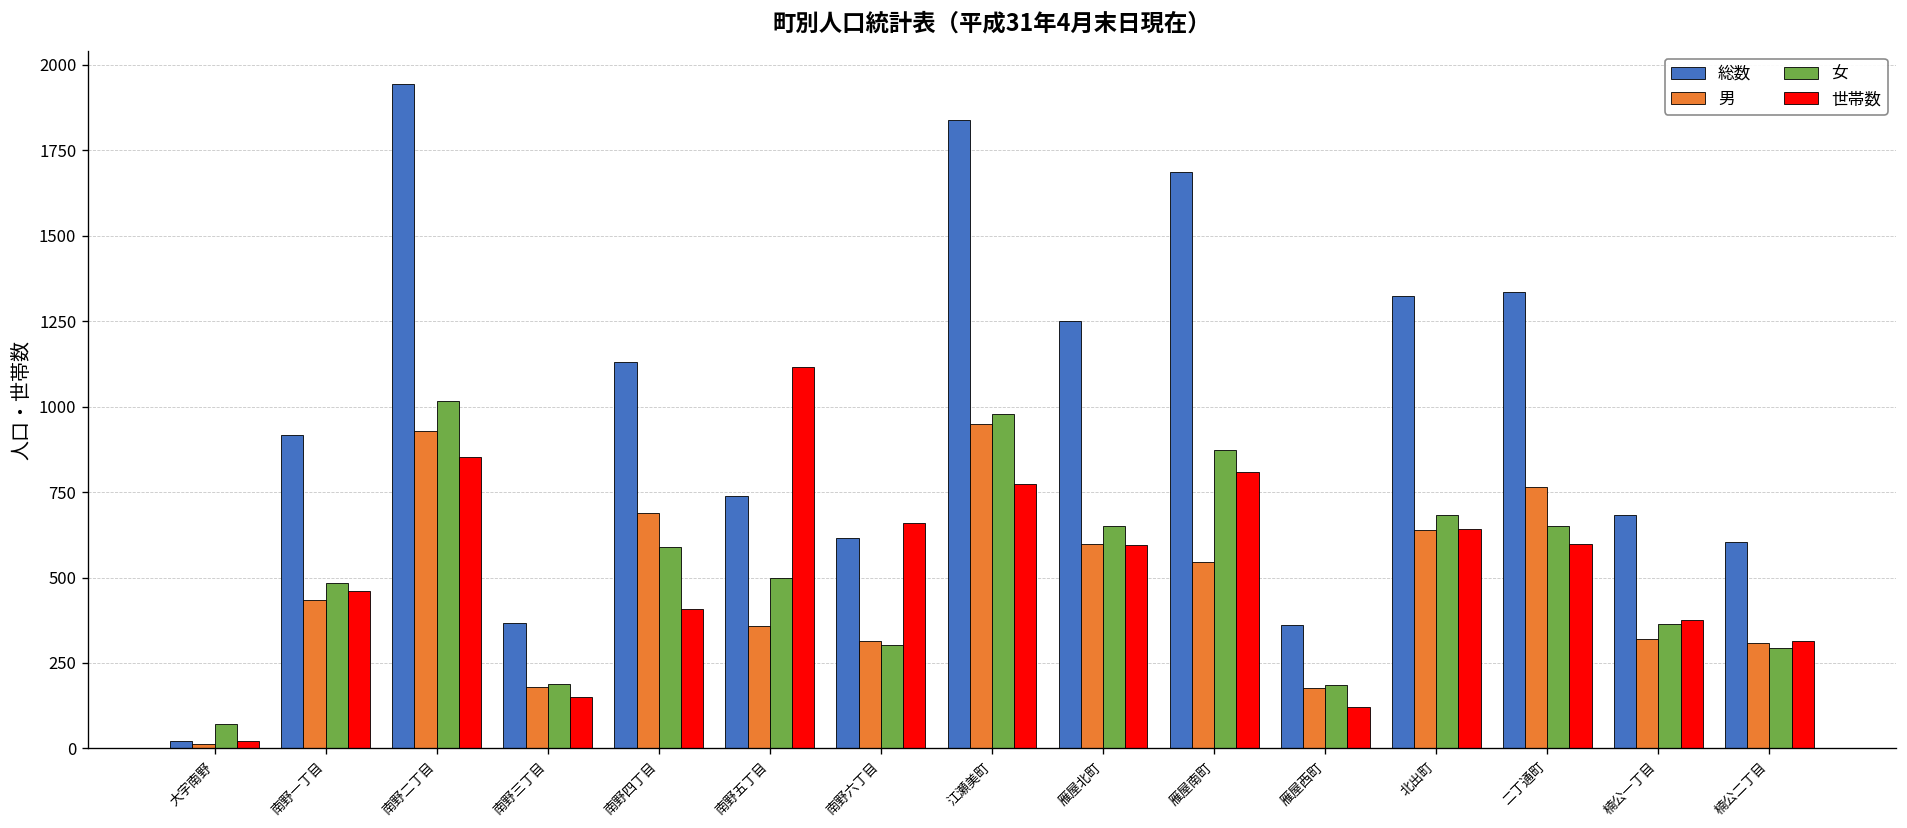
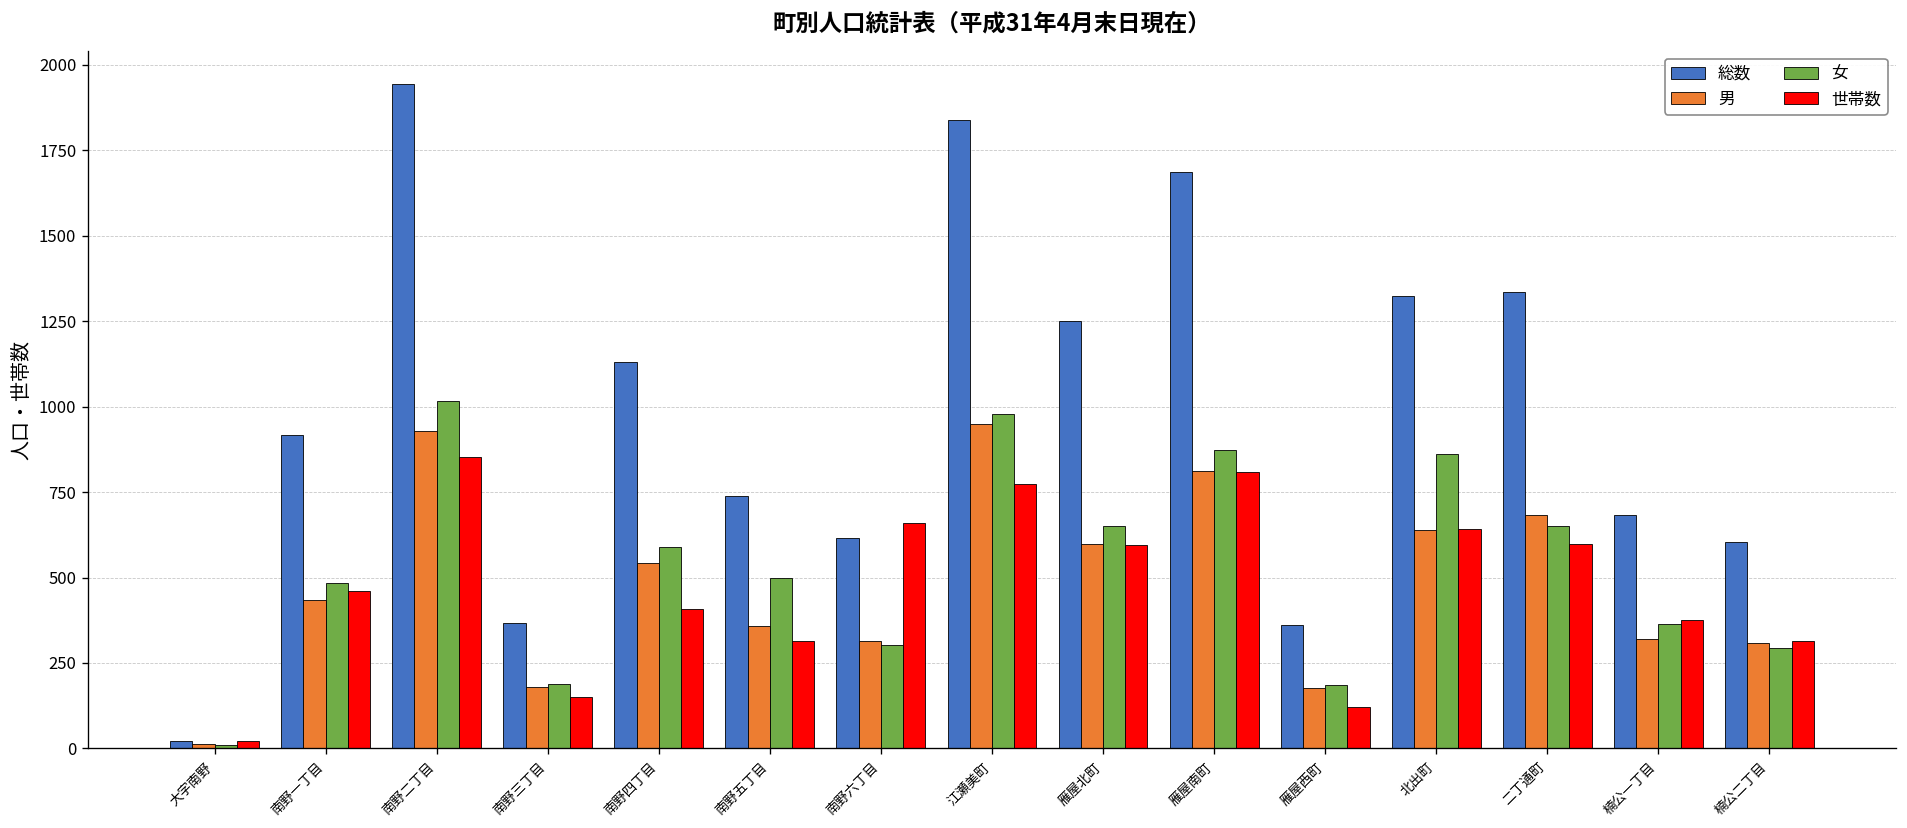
  {
    "総数": {
      "大字南野": 20,
      "南野一丁目": 920,
      "南野二丁目": 1940,
      "南野三丁目": 370,
      "南野四丁目": 1130,
      "南野五丁目": 740,
      "南野六丁目": 620,
      "江瀬美町": 1840,
      "雁屋北町": 1250,
      "雁屋南町": 1690,
      "雁屋西町": 360,
      "北出町": 1320,
      "二丁通町": 1340,
      "楠公一丁目": 680,
      "楠公二丁目": 600
    },
    "男": {
      "大字南野": 10,
      "南野一丁目": 430,
      "南野二丁目": 930,
      "南野三丁目": 180,
-     "南野四丁目": 690,
+     "南野四丁目": 540,
      "南野五丁目": 360,
      "南野六丁目": 310,
      "江瀬美町": 950,
      "雁屋北町": 600,
-     "雁屋南町": 550,
+     "雁屋南町": 810,
      "雁屋西町": 180,
      "北出町": 640,
-     "二丁通町": 760,
+     "二丁通町": 680,
      "楠公一丁目": 320,
      "楠公二丁目": 310
    },
    "女": {
-     "大字南野": 70,
+     "大字南野": 10,
      "南野一丁目": 480,
      "南野二丁目": 1020,
      "南野三丁目": 190,
      "南野四丁目": 590,
      "南野五丁目": 500,
      "南野六丁目": 300,
      "江瀬美町": 980,
      "雁屋北町": 650,
      "雁屋南町": 870,
      "雁屋西町": 190,
-     "北出町": 680,
+     "北出町": 860,
      "二丁通町": 650,
      "楠公一丁目": 360,
      "楠公二丁目": 300
    },
    "世帯数": {
      "大字南野": 20,
      "南野一丁目": 460,
      "南野二丁目": 850,
      "南野三丁目": 150,
      "南野四丁目": 410,
-     "南野五丁目": 1120,
+     "南野五丁目": 310,
      "南野六丁目": 660,
      "江瀬美町": 770,
      "雁屋北町": 600,
      "雁屋南町": 810,
      "雁屋西町": 120,
      "北出町": 640,
      "二丁通町": 600,
      "楠公一丁目": 380,
      "楠公二丁目": 310
    }
  }
